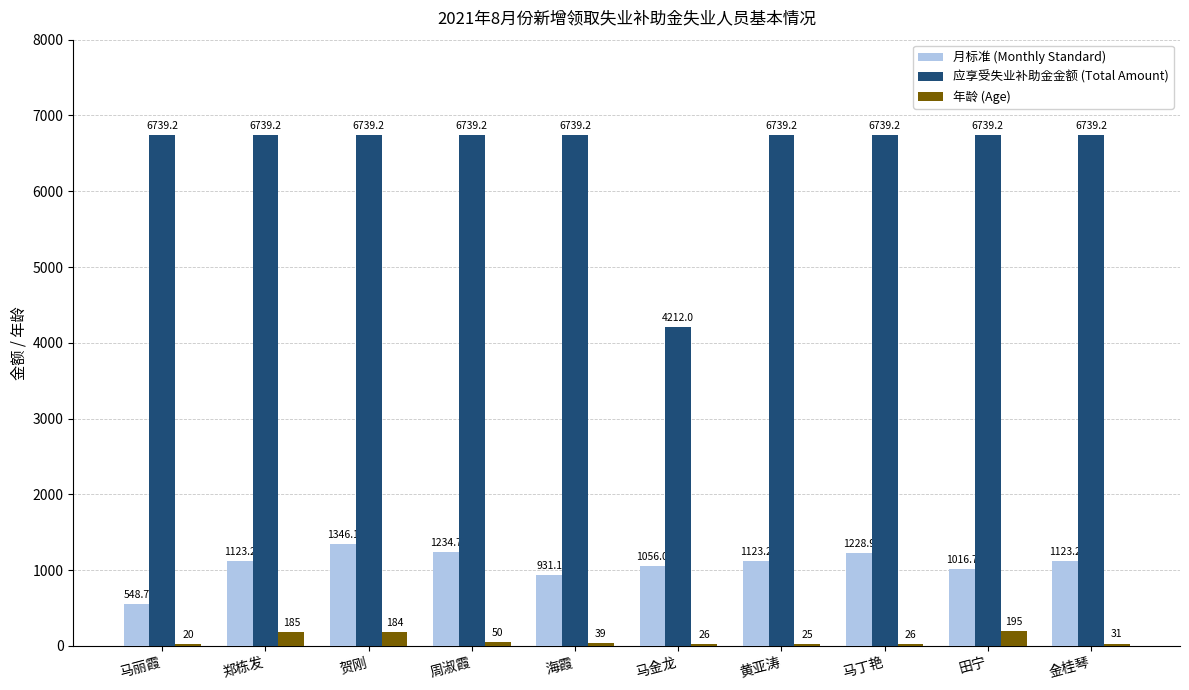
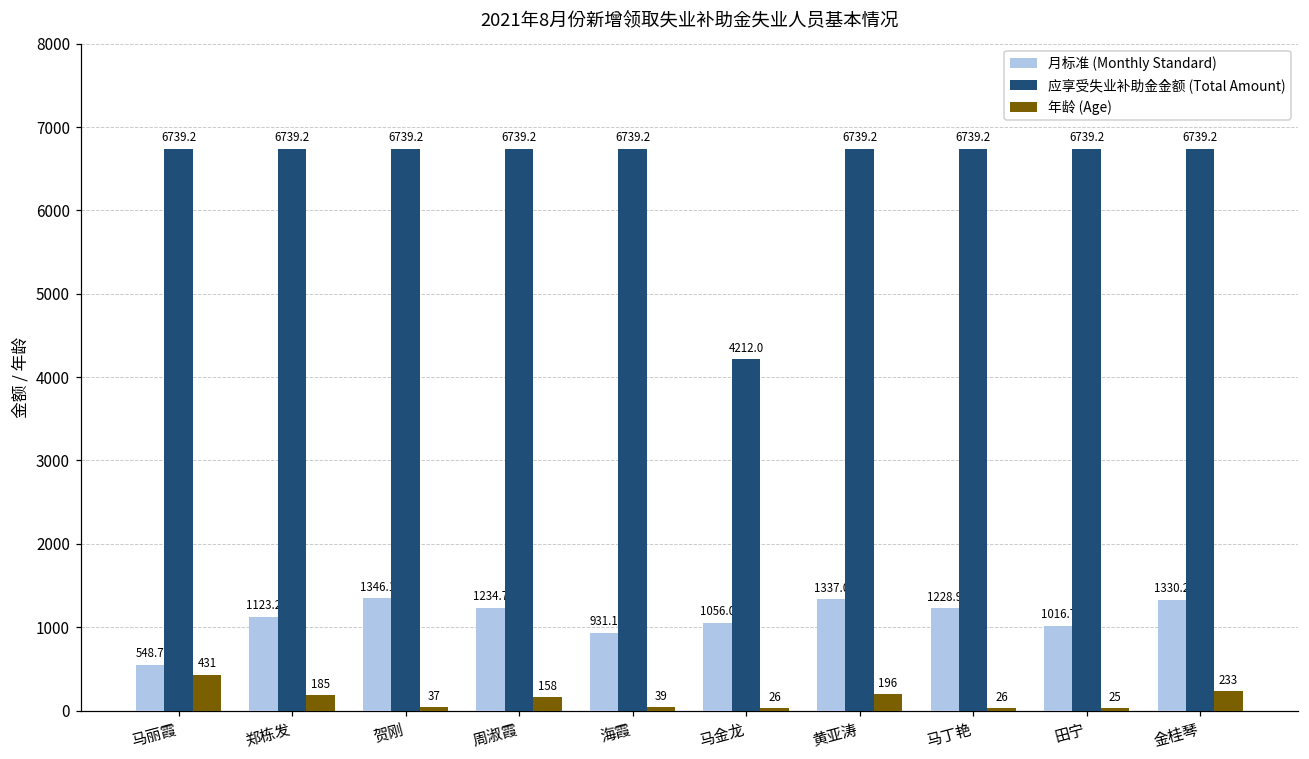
  {
    "月标准 (Monthly Standard)": {
      "马丽霞": 548.7,
      "郑栋发": 1123.2,
      "贺刚": 1346.1,
      "周淑霞": 1234.7,
      "海霞": 931.1,
      "马金龙": 1056.0,
-     "黄亚涛": 1123.2,
+     "黄亚涛": 1337.0,
      "马丁艳": 1228.9,
      "田宁": 1016.7,
-     "金桂琴": 1123.2
+     "金桂琴": 1330.2
    },
    "应享受失业补助金金额 (Total Amount)": {
      "马丽霞": 6739.2,
      "郑栋发": 6739.2,
      "贺刚": 6739.2,
      "周淑霞": 6739.2,
      "海霞": 6739.2,
      "马金龙": 4212.0,
      "黄亚涛": 6739.2,
      "马丁艳": 6739.2,
      "田宁": 6739.2,
      "金桂琴": 6739.2
    },
    "年龄 (Age)": {
-     "马丽霞": 20,
+     "马丽霞": 431,
      "郑栋发": 185,
-     "贺刚": 184,
-     "周淑霞": 50,
+     "贺刚": 37,
+     "周淑霞": 158,
      "海霞": 39,
      "马金龙": 26,
-     "黄亚涛": 25,
+     "黄亚涛": 196,
      "马丁艳": 26,
-     "田宁": 195,
-     "金桂琴": 31
+     "田宁": 25,
+     "金桂琴": 233
    }
  }
